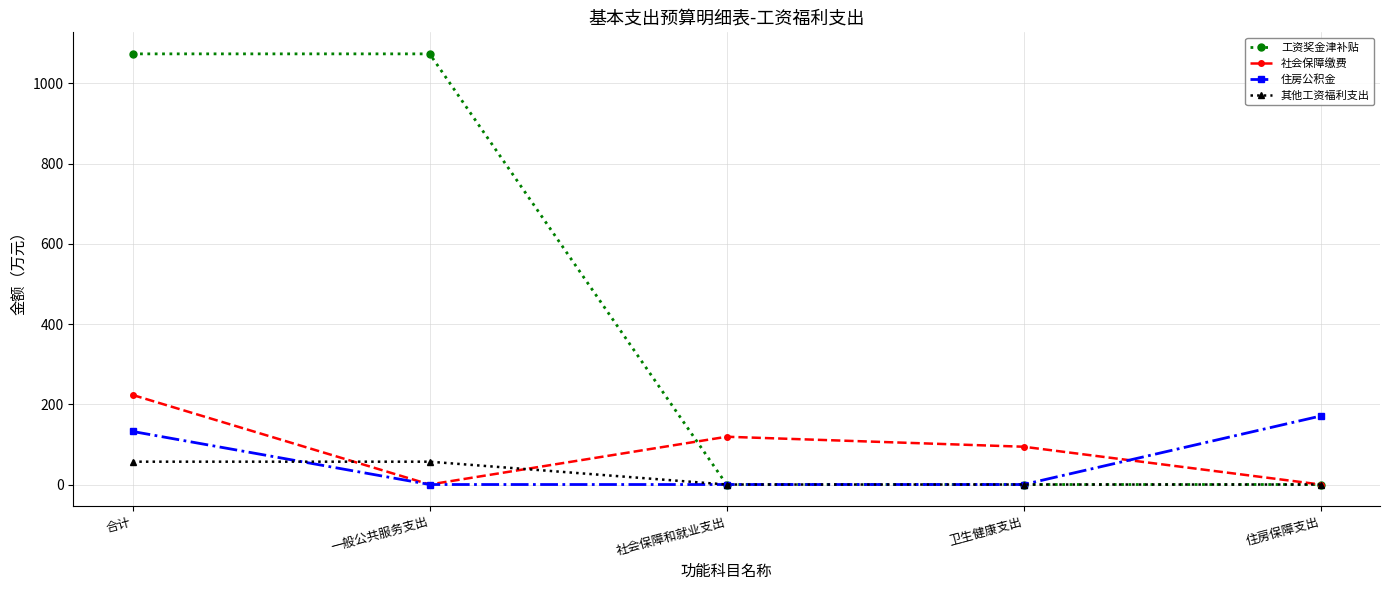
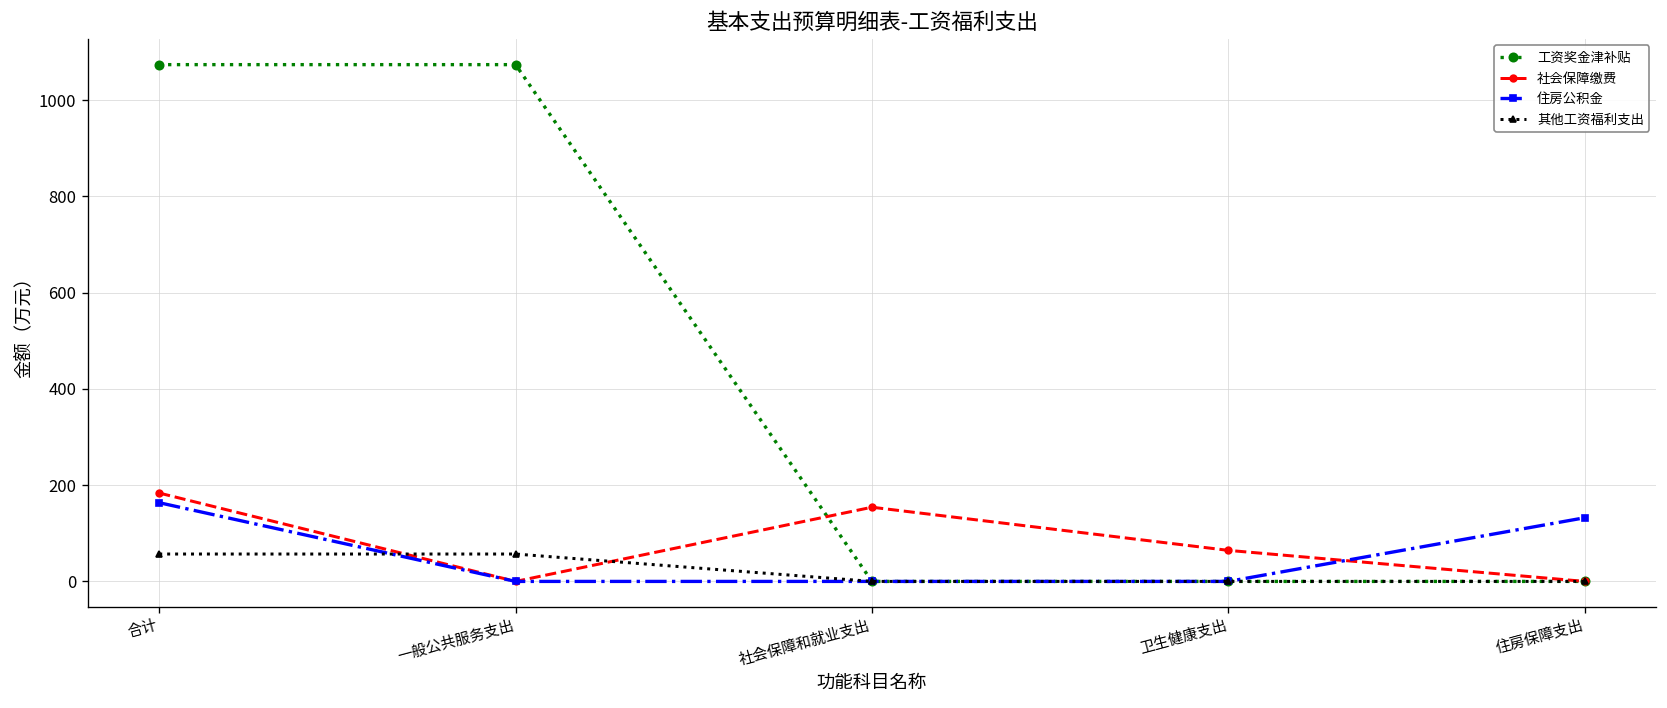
  {
    "工资奖金津补贴": {
      "合计": 1070,
      "一般公共服务支出": 1070
    },
    "社会保障缴费": {
-     "合计": 220,
-     "社会保障和就业支出": 120,
-     "卫生健康支出": 90
+     "合计": 180,
+     "社会保障和就业支出": 150,
+     "卫生健康支出": 60
    },
    "住房公积金": {
-     "合计": 130,
-     "住房保障支出": 170
+     "合计": 160,
+     "住房保障支出": 130
    },
    "其他工资福利支出": {
      "合计": 60,
      "一般公共服务支出": 60
    }
  }
